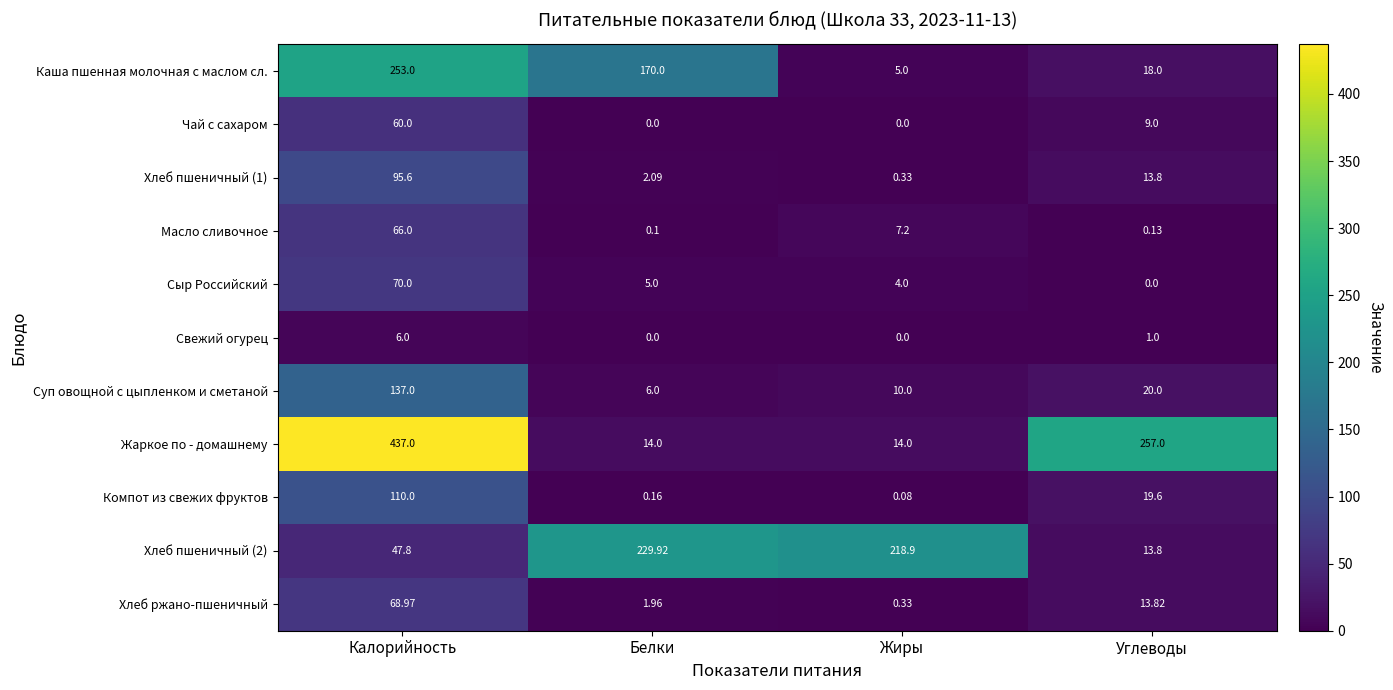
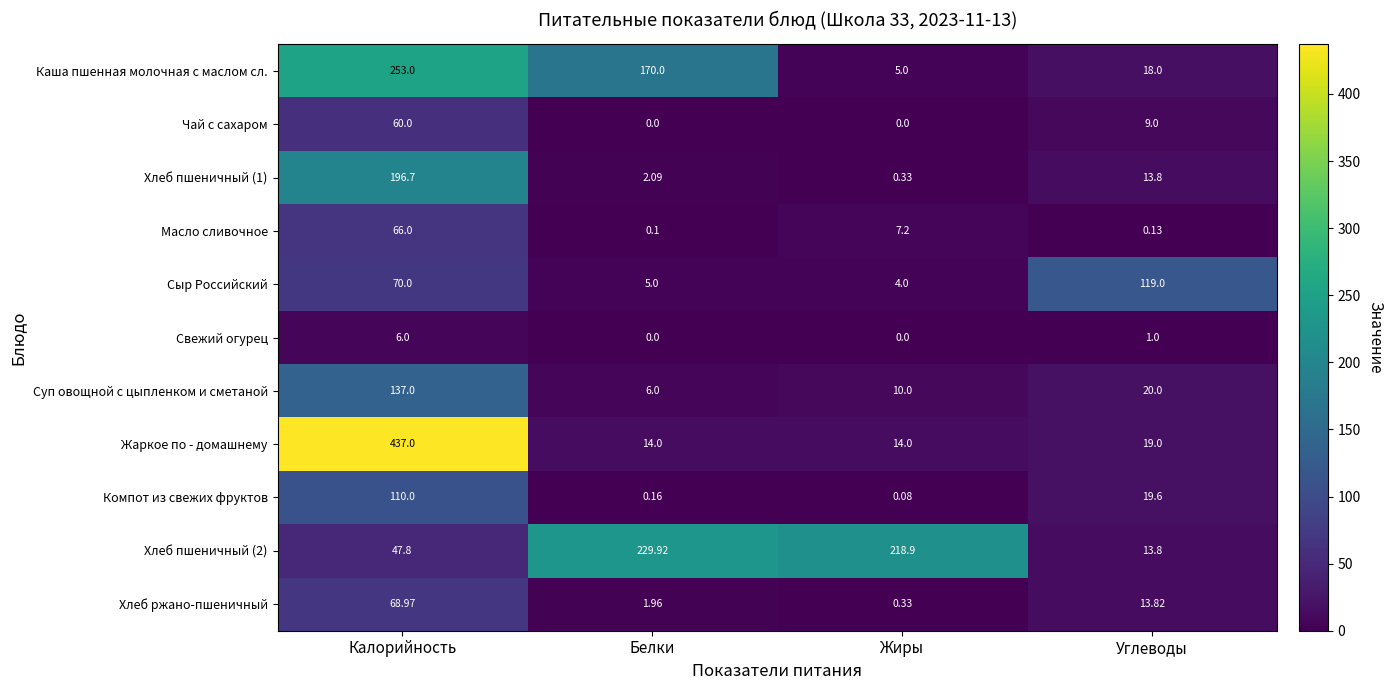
  {
    "Каша пшенная молочная с маслом сл.": {
      "Калорийность": 253.0,
      "Белки": 170.0,
      "Жиры": 5.0,
      "Углеводы": 18.0
    },
    "Чай с сахаром": {
      "Калорийность": 60.0,
      "Белки": 0.0,
      "Жиры": 0.0,
      "Углеводы": 9.0
    },
    "Хлеб пшеничный (1)": {
-     "Калорийность": 95.6,
+     "Калорийность": 196.7,
      "Белки": 2.09,
      "Жиры": 0.33,
      "Углеводы": 13.8
    },
    "Масло сливочное": {
      "Калорийность": 66.0,
      "Белки": 0.1,
      "Жиры": 7.2,
      "Углеводы": 0.13
    },
    "Сыр Российский": {
      "Калорийность": 70.0,
      "Белки": 5.0,
      "Жиры": 4.0,
-     "Углеводы": 0.0
+     "Углеводы": 119.0
    },
    "Свежий огурец": {
      "Калорийность": 6.0,
      "Белки": 0.0,
      "Жиры": 0.0,
      "Углеводы": 1.0
    },
    "Суп овощной с цыпленком и сметаной": {
      "Калорийность": 137.0,
      "Белки": 6.0,
      "Жиры": 10.0,
      "Углеводы": 20.0
    },
    "Жаркое по - домашнему": {
      "Калорийность": 437.0,
      "Белки": 14.0,
      "Жиры": 14.0,
-     "Углеводы": 257.0
+     "Углеводы": 19.0
    },
    "Компот из свежих фруктов": {
      "Калорийность": 110.0,
      "Белки": 0.16,
      "Жиры": 0.08,
      "Углеводы": 19.6
    },
    "Хлеб пшеничный (2)": {
      "Калорийность": 47.8,
      "Белки": 229.92,
      "Жиры": 218.9,
      "Углеводы": 13.8
    },
    "Хлеб ржано-пшеничный": {
      "Калорийность": 68.97,
      "Белки": 1.96,
      "Жиры": 0.33,
      "Углеводы": 13.82
    }
  }
